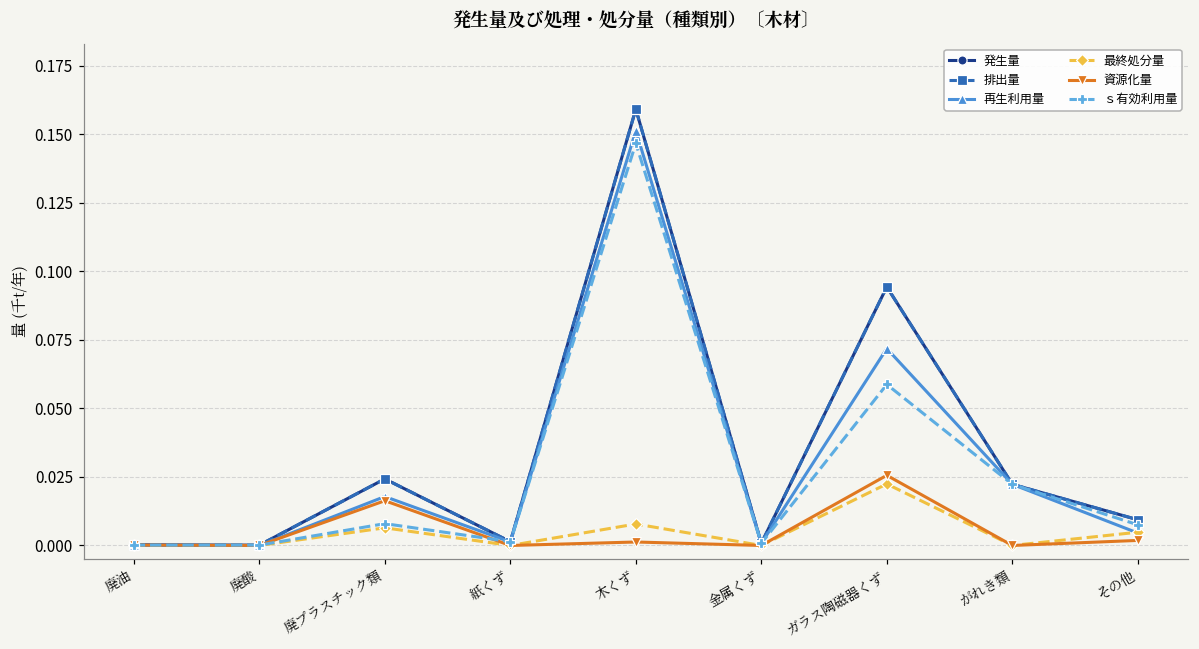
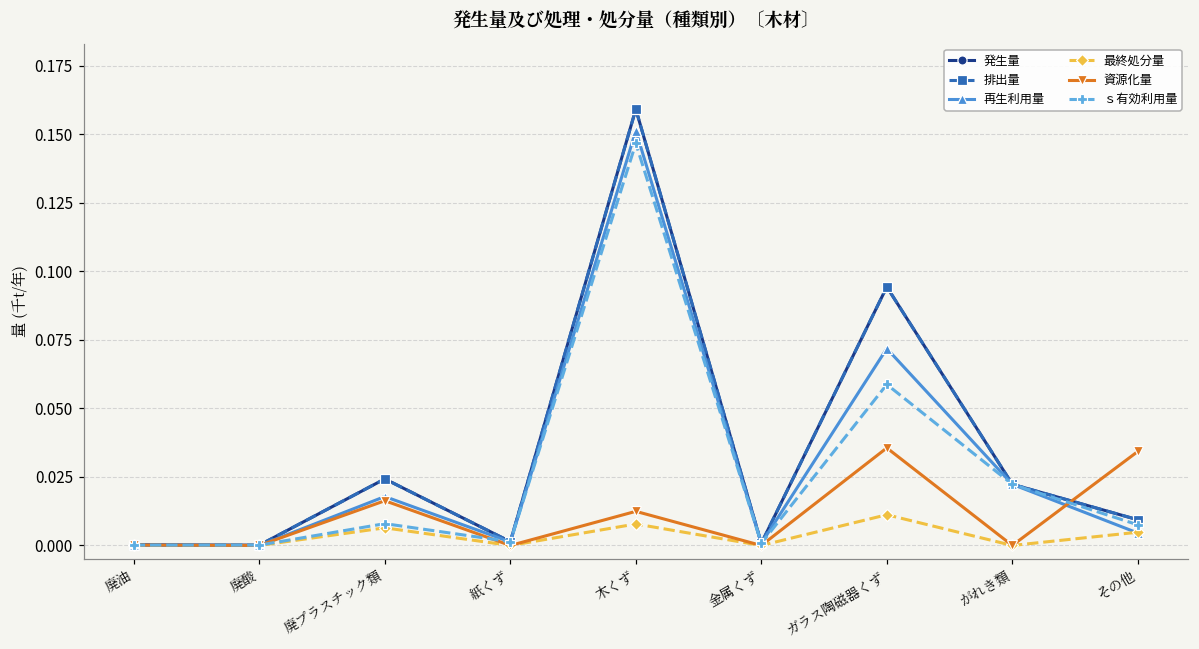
  {
    "最終処分量": {
      "廃プラスチック類": 0.006,
      "木くず": 0.008,
-     "ガラス陶磁器くず": 0.022
+     "ガラス陶磁器くず": 0.011
    },
    "資源化量": {
      "廃プラスチック類": 0.016,
-     "木くず": 0.001,
-     "ガラス陶磁器くず": 0.026,
-     "その他": 0.002
+     "木くず": 0.012,
+     "ガラス陶磁器くず": 0.036,
+     "その他": 0.034
    }
  }
